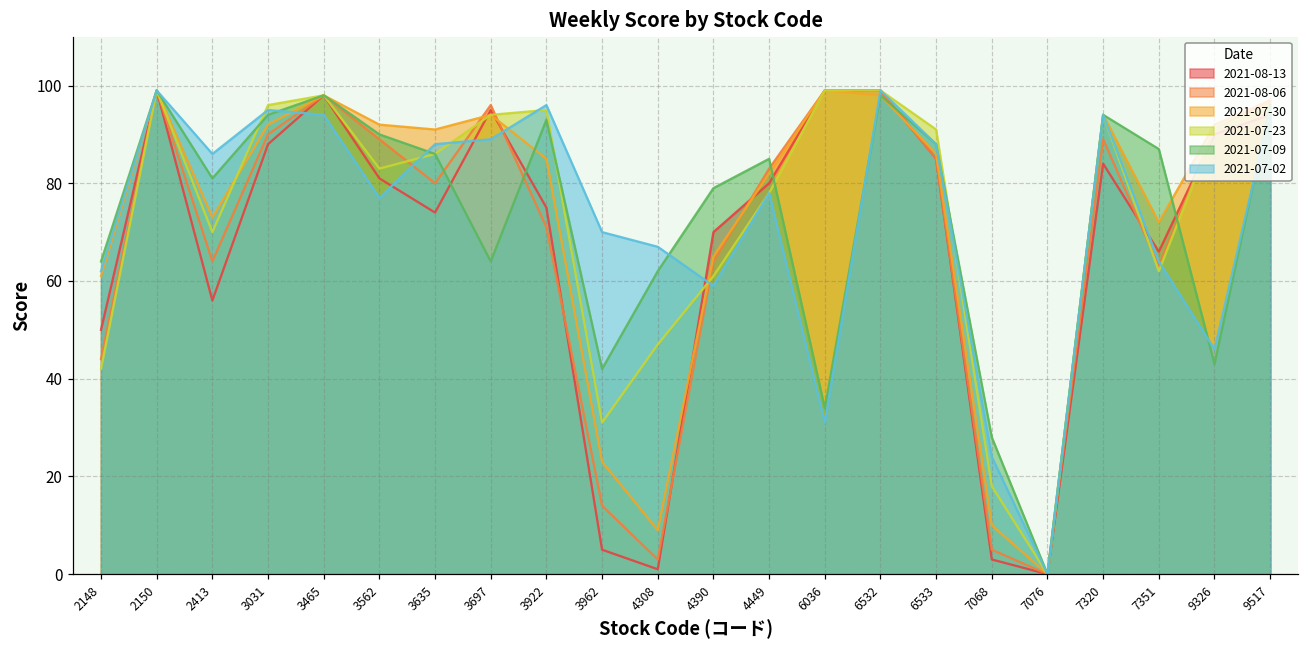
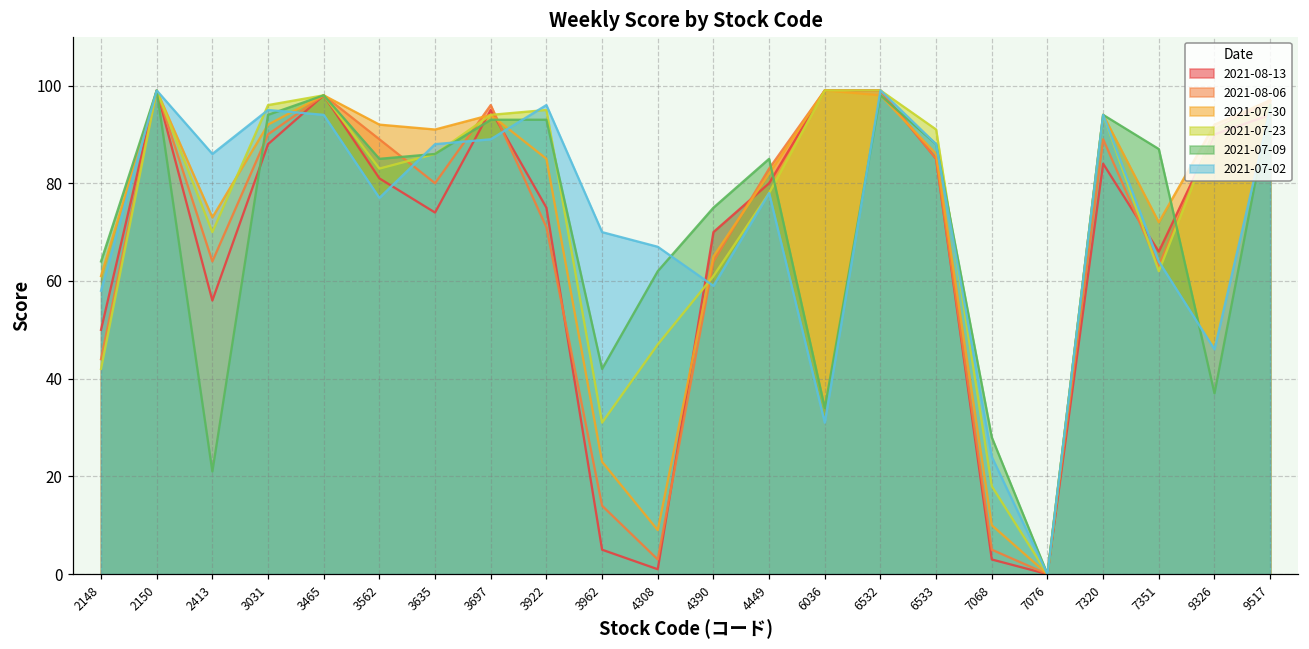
  {
    "2021-07-09": {
      "2148": 64,
-     "2413": 81,
+     "2413": 21,
      "3031": 94,
-     "3562": 90,
-     "3697": 64,
+     "3562": 85,
+     "3697": 93,
      "3922": 93,
      "3962": 42,
      "4308": 62,
-     "4390": 79,
+     "4390": 75,
      "4449": 85,
      "6036": 34,
      "7068": 28,
      "7351": 87,
-     "9326": 43
+     "9326": 37
    },
    "2021-07-02": {
-     "2148": 62,
+     "2148": 58,
      "2413": 86,
      "3031": 95,
      "3465": 94,
      "3562": 77,
      "3635": 88,
      "3697": 89,
      "3922": 96,
      "3962": 70,
      "4308": 67,
      "4390": 59,
      "6036": 31,
      "7068": 24,
      "7351": 64,
      "9326": 46
    }
  }
